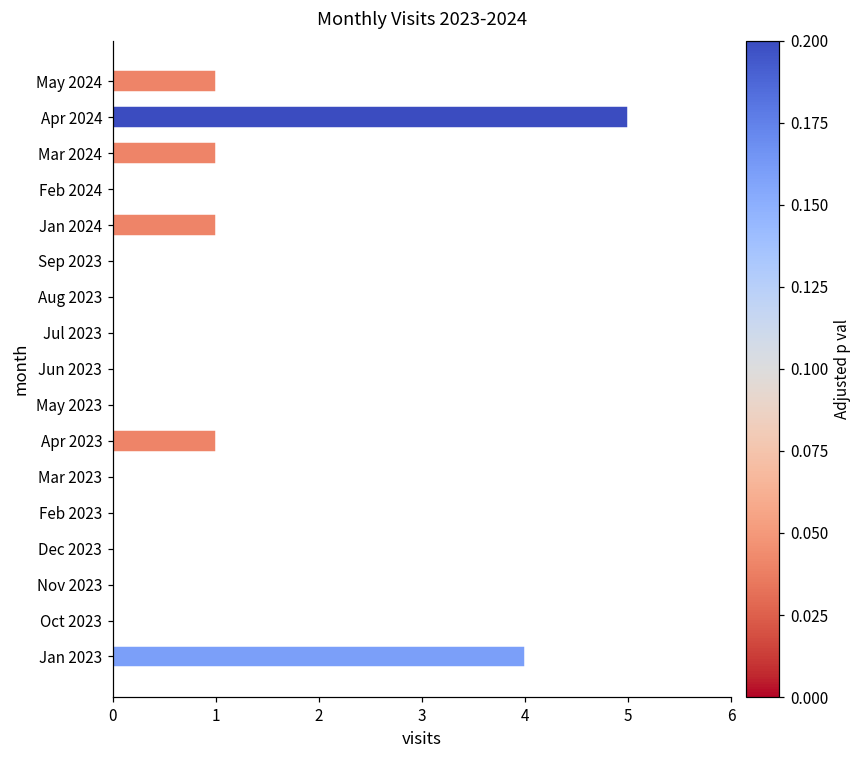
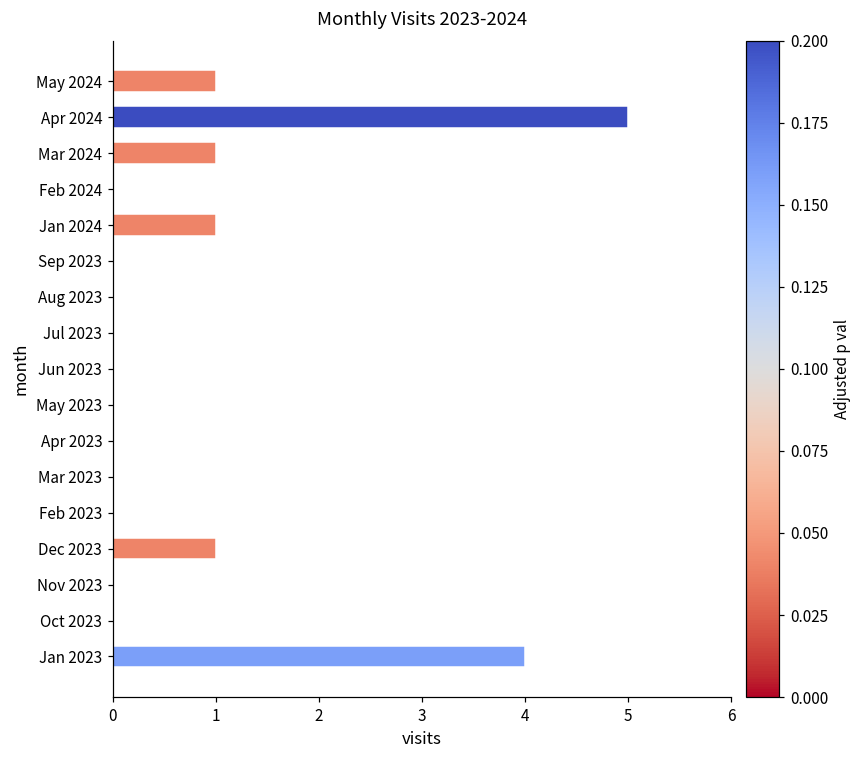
  {
    "May 2024": 1,
    "Apr 2024": 5,
    "Mar 2024": 1,
    "Feb 2024": 0,
    "Jan 2024": 1,
    "Sep 2023": 0,
    "Aug 2023": 0,
    "Jul 2023": 0,
    "Jun 2023": 0,
    "May 2023": 0,
-   "Apr 2023": 1,
+   "Apr 2023": 0,
    "Mar 2023": 0,
    "Feb 2023": 0,
-   "Dec 2023": 0,
+   "Dec 2023": 1,
    "Nov 2023": 0,
    "Oct 2023": 0,
    "Jan 2023": 4
  }
